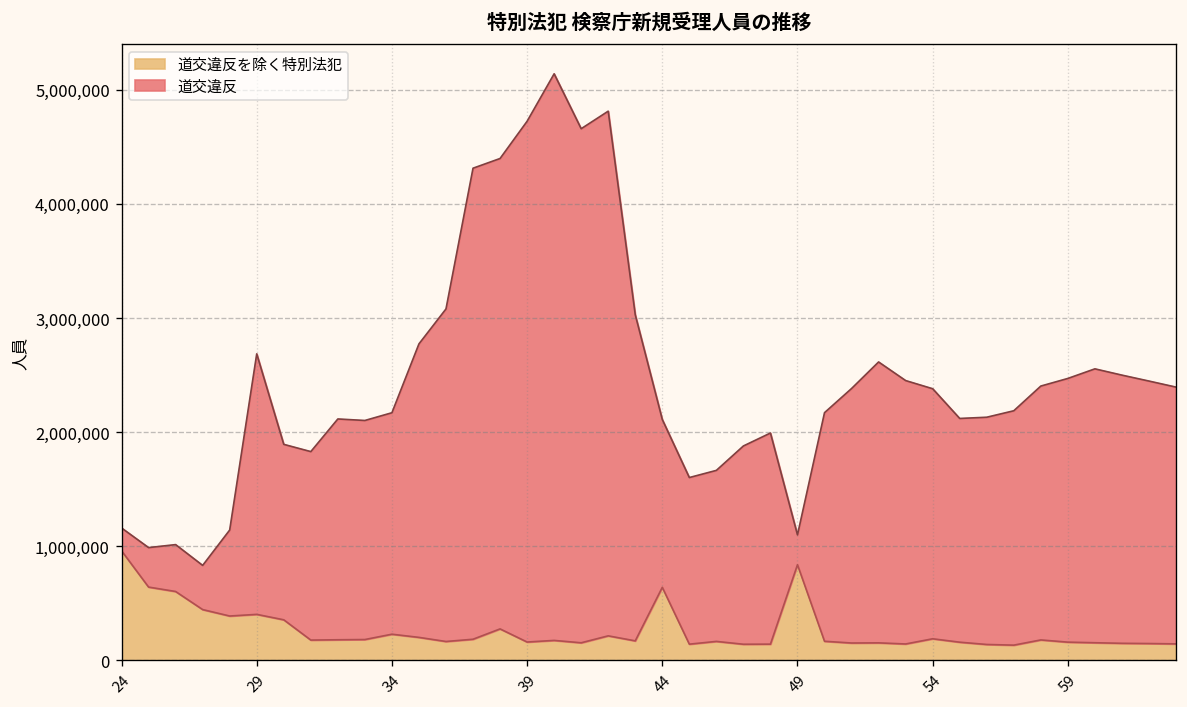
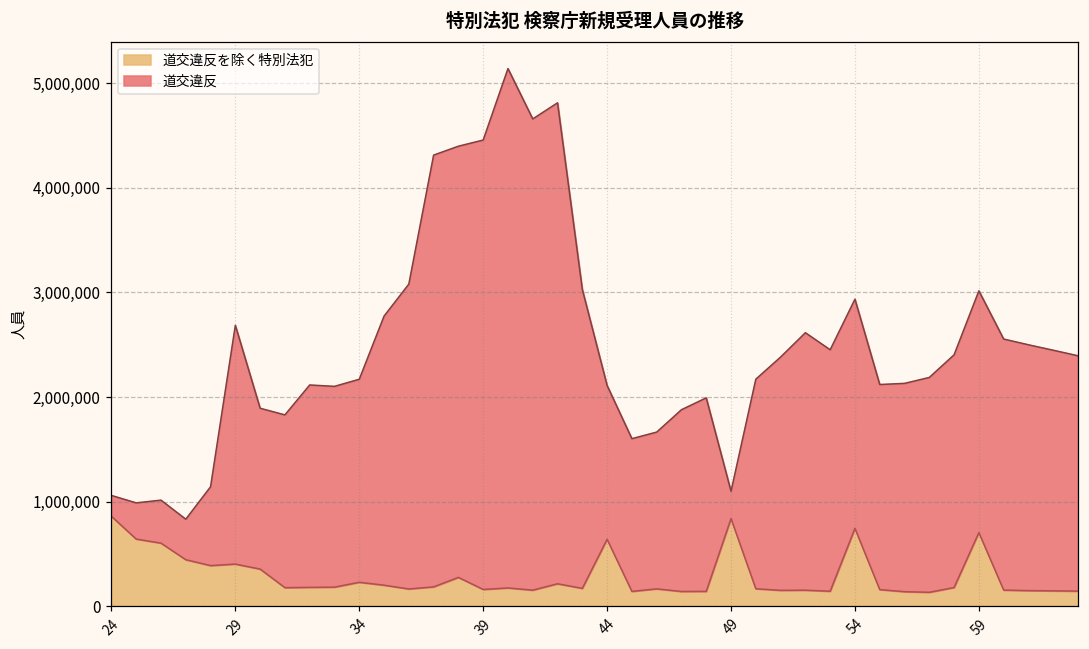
  {
    "道交違反を除く特別法犯": {
-     "24": "1,000,000",
+     "24": "900,000",
      "29": "400,000",
      "34": "200,000",
      "39": "200,000",
      "44": "600,000",
      "49": "800,000",
-     "54": "200,000",
-     "59": "200,000"
+     "54": "700,000",
+     "59": "700,000"
    },
    "道交違反": {
      "24": "200,000",
      "29": "2,300,000",
      "34": "1,900,000",
-     "39": "4,600,000",
+     "39": "4,300,000",
      "44": "1,500,000",
      "49": "300,000",
      "54": "2,200,000",
      "59": "2,300,000"
    }
  }
